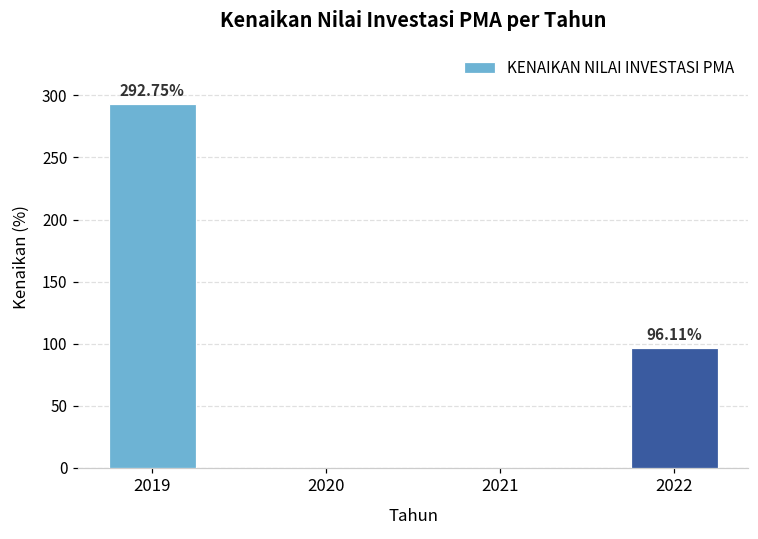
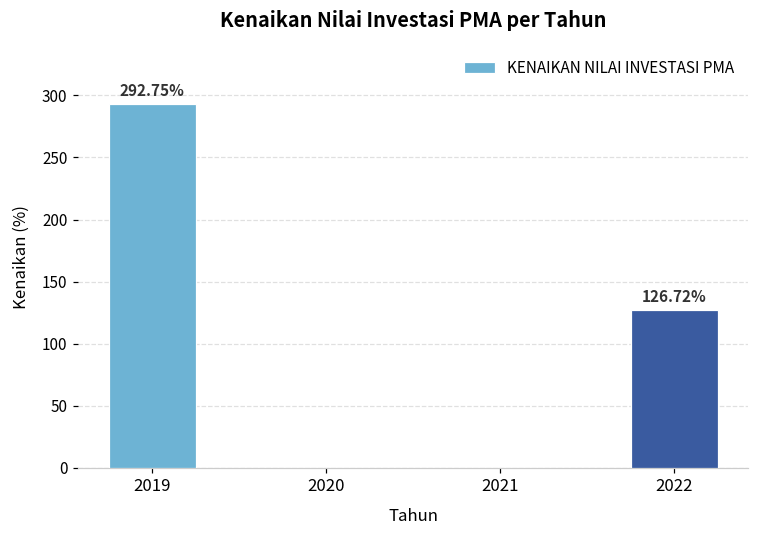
  {
    "2019": "292.75%",
-   "2022": "96.11%"
+   "2022": "126.72%"
  }
